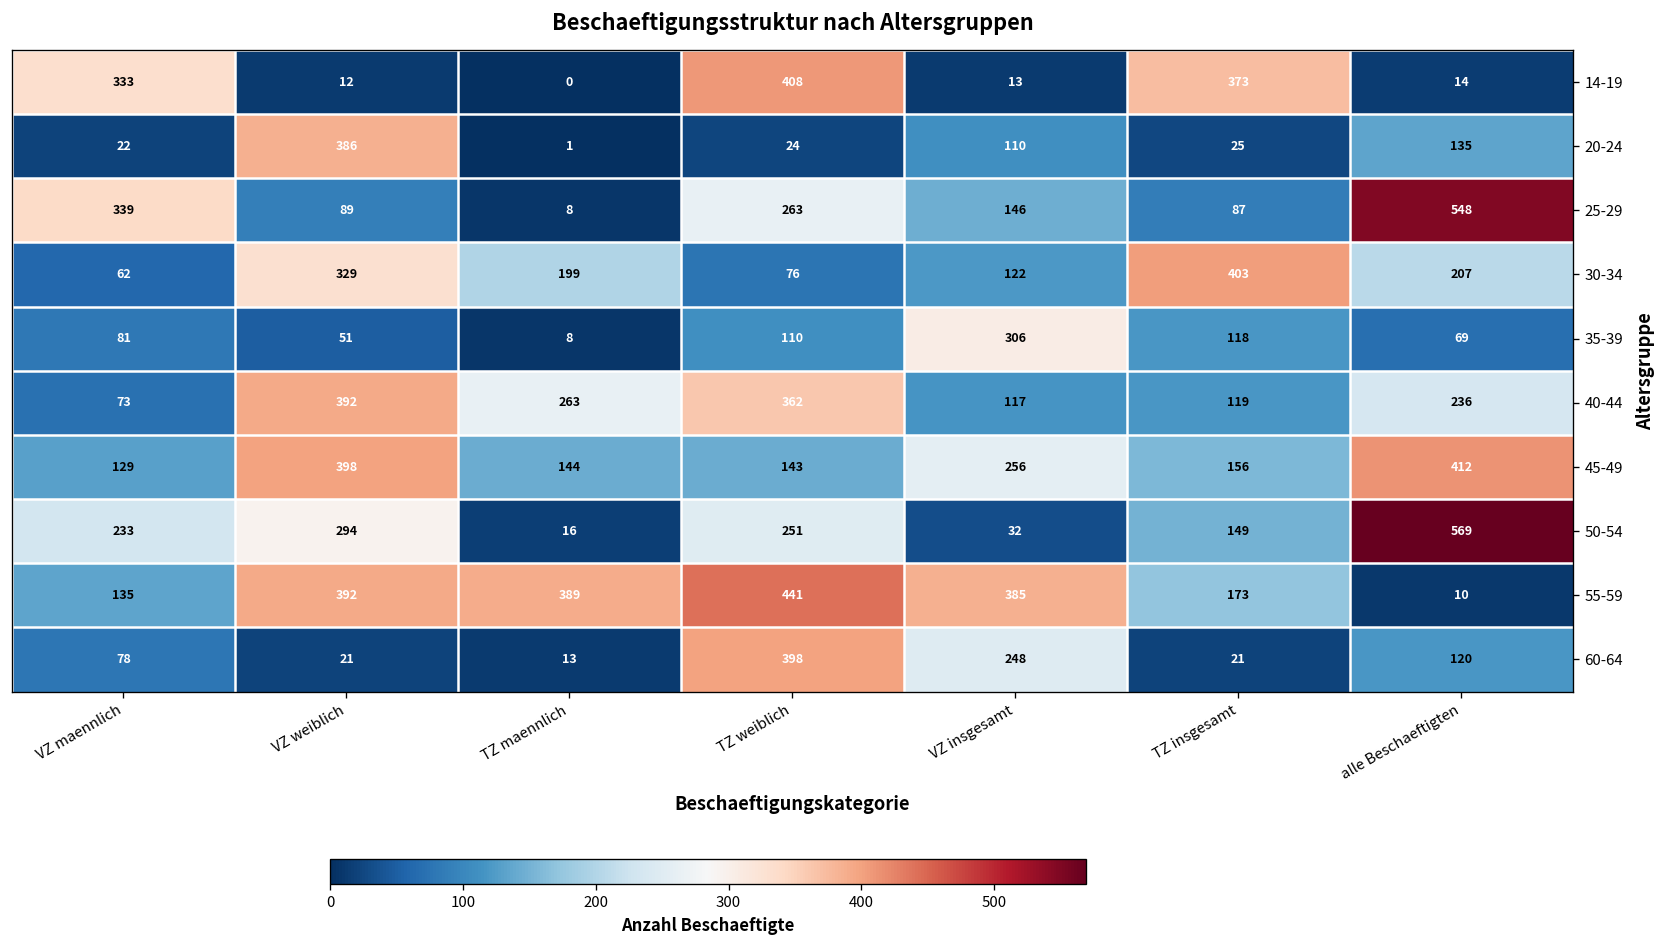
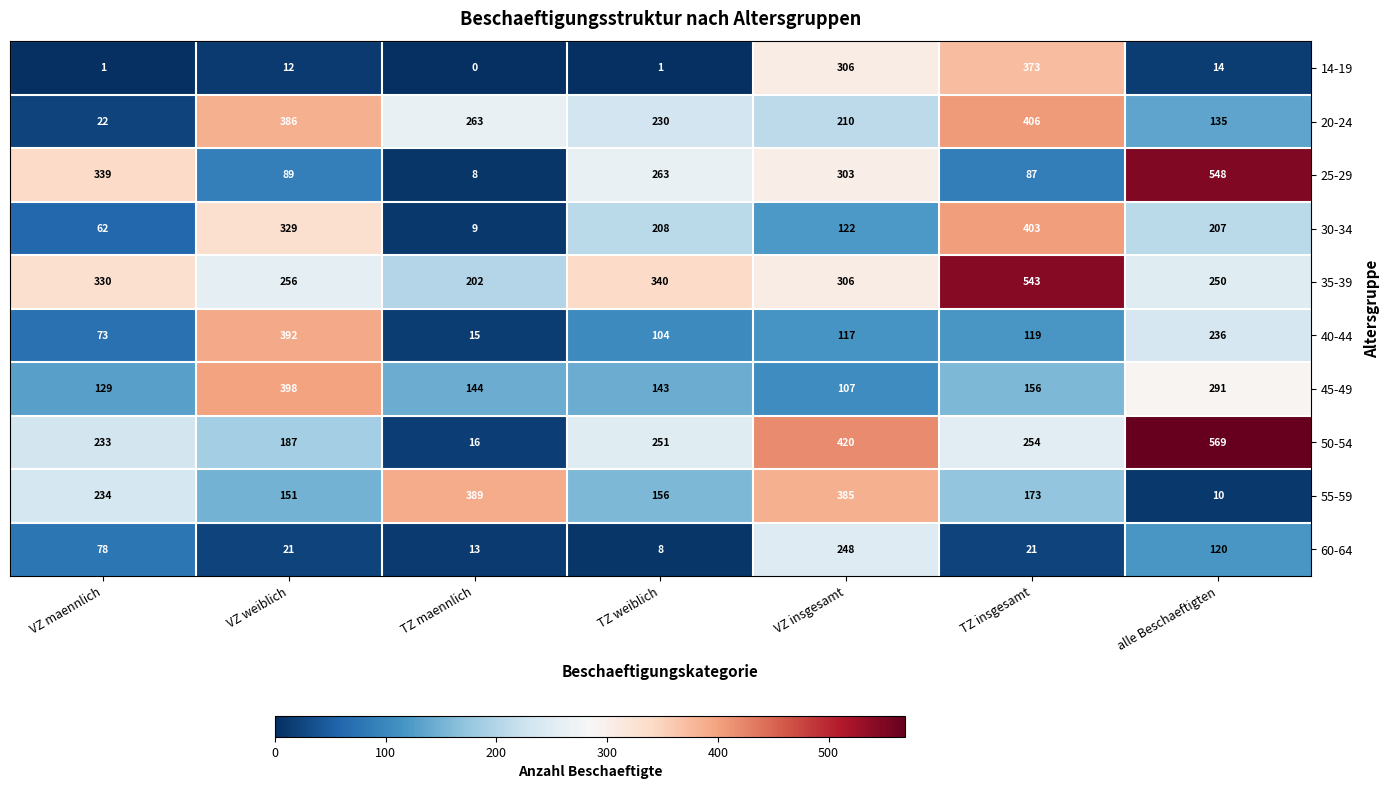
  {
    "14-19": {
-     "VZ maennlich": 333,
+     "VZ maennlich": 1,
      "VZ weiblich": 12,
      "TZ maennlich": 0,
-     "TZ weiblich": 408,
-     "VZ insgesamt": 13,
+     "TZ weiblich": 1,
+     "VZ insgesamt": 306,
      "TZ insgesamt": 373,
      "alle Beschaeftigten": 14
    },
    "20-24": {
      "VZ maennlich": 22,
      "VZ weiblich": 386,
-     "TZ maennlich": 1,
-     "TZ weiblich": 24,
-     "VZ insgesamt": 110,
-     "TZ insgesamt": 25,
+     "TZ maennlich": 263,
+     "TZ weiblich": 230,
+     "VZ insgesamt": 210,
+     "TZ insgesamt": 406,
      "alle Beschaeftigten": 135
    },
    "25-29": {
      "VZ maennlich": 339,
      "VZ weiblich": 89,
      "TZ maennlich": 8,
      "TZ weiblich": 263,
-     "VZ insgesamt": 146,
+     "VZ insgesamt": 303,
      "TZ insgesamt": 87,
      "alle Beschaeftigten": 548
    },
    "30-34": {
      "VZ maennlich": 62,
      "VZ weiblich": 329,
-     "TZ maennlich": 199,
-     "TZ weiblich": 76,
+     "TZ maennlich": 9,
+     "TZ weiblich": 208,
      "VZ insgesamt": 122,
      "TZ insgesamt": 403,
      "alle Beschaeftigten": 207
    },
    "35-39": {
-     "VZ maennlich": 81,
-     "VZ weiblich": 51,
-     "TZ maennlich": 8,
-     "TZ weiblich": 110,
+     "VZ maennlich": 330,
+     "VZ weiblich": 256,
+     "TZ maennlich": 202,
+     "TZ weiblich": 340,
      "VZ insgesamt": 306,
-     "TZ insgesamt": 118,
-     "alle Beschaeftigten": 69
+     "TZ insgesamt": 543,
+     "alle Beschaeftigten": 250
    },
    "40-44": {
      "VZ maennlich": 73,
      "VZ weiblich": 392,
-     "TZ maennlich": 263,
-     "TZ weiblich": 362,
+     "TZ maennlich": 15,
+     "TZ weiblich": 104,
      "VZ insgesamt": 117,
      "TZ insgesamt": 119,
      "alle Beschaeftigten": 236
    },
    "45-49": {
      "VZ maennlich": 129,
      "VZ weiblich": 398,
      "TZ maennlich": 144,
      "TZ weiblich": 143,
-     "VZ insgesamt": 256,
+     "VZ insgesamt": 107,
      "TZ insgesamt": 156,
-     "alle Beschaeftigten": 412
+     "alle Beschaeftigten": 291
    },
    "50-54": {
      "VZ maennlich": 233,
-     "VZ weiblich": 294,
+     "VZ weiblich": 187,
      "TZ maennlich": 16,
      "TZ weiblich": 251,
-     "VZ insgesamt": 32,
-     "TZ insgesamt": 149,
+     "VZ insgesamt": 420,
+     "TZ insgesamt": 254,
      "alle Beschaeftigten": 569
    },
    "55-59": {
-     "VZ maennlich": 135,
-     "VZ weiblich": 392,
+     "VZ maennlich": 234,
+     "VZ weiblich": 151,
      "TZ maennlich": 389,
-     "TZ weiblich": 441,
+     "TZ weiblich": 156,
      "VZ insgesamt": 385,
      "TZ insgesamt": 173,
      "alle Beschaeftigten": 10
    },
    "60-64": {
      "VZ maennlich": 78,
      "VZ weiblich": 21,
      "TZ maennlich": 13,
-     "TZ weiblich": 398,
+     "TZ weiblich": 8,
      "VZ insgesamt": 248,
      "TZ insgesamt": 21,
      "alle Beschaeftigten": 120
    }
  }
